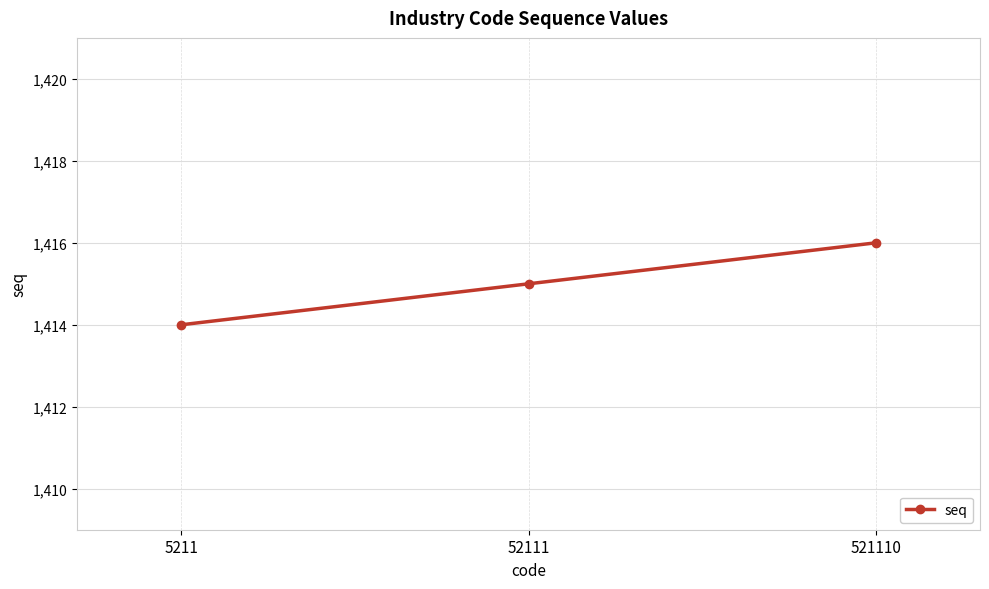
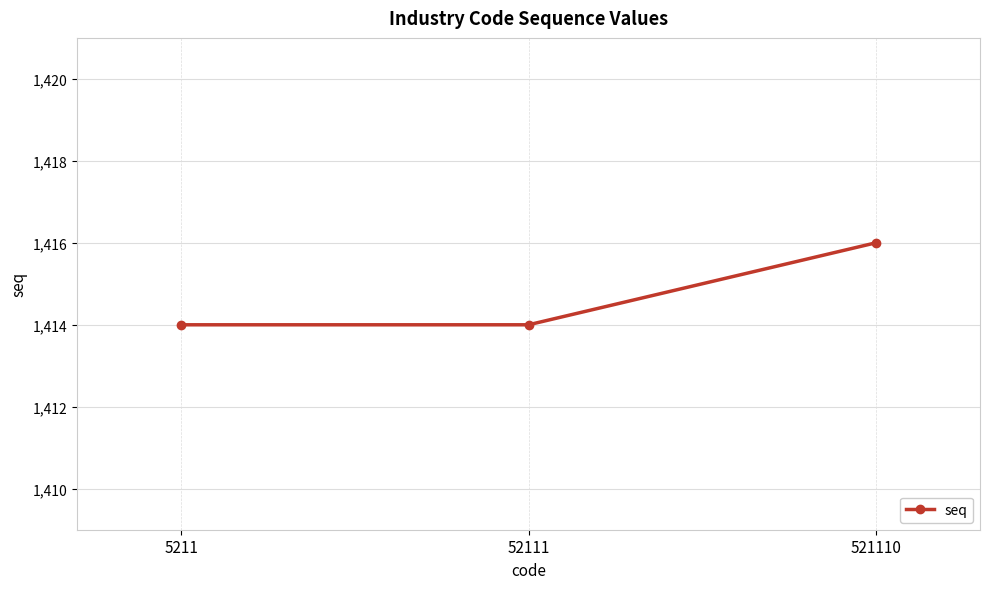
  {
    "5211": "1,414",
-   "52111": "1,415",
+   "52111": "1,414",
    "521110": "1,416"
  }
